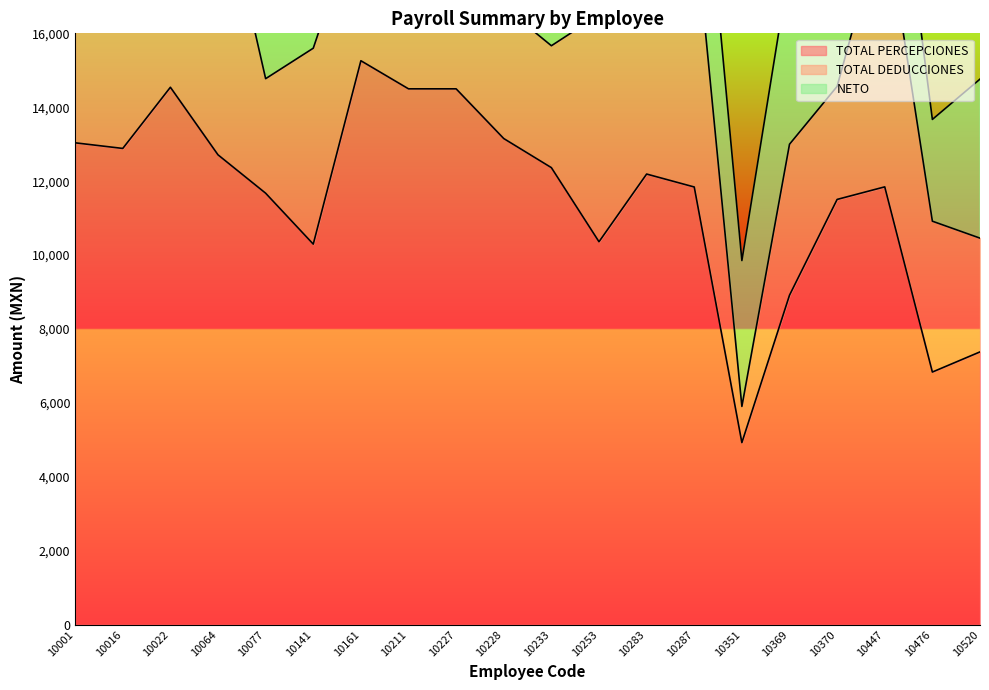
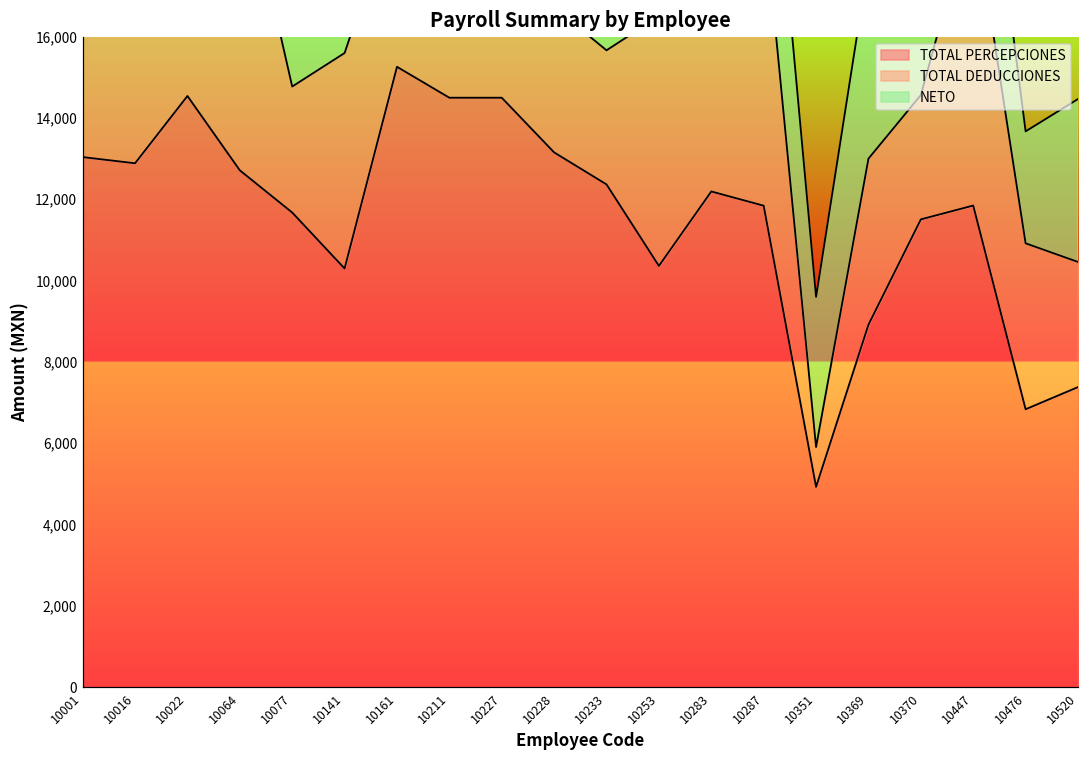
  {
    "NETO": {
-     "10351": "3,900",
+     "10351": "3,700",
      "10476": "2,800",
-     "10520": "4,300"
+     "10520": "4,000"
    }
  }
